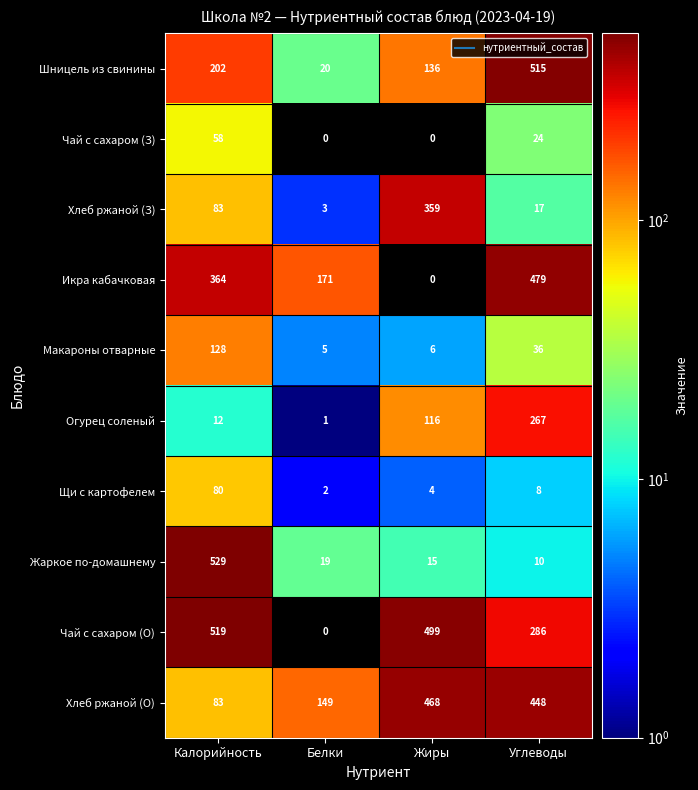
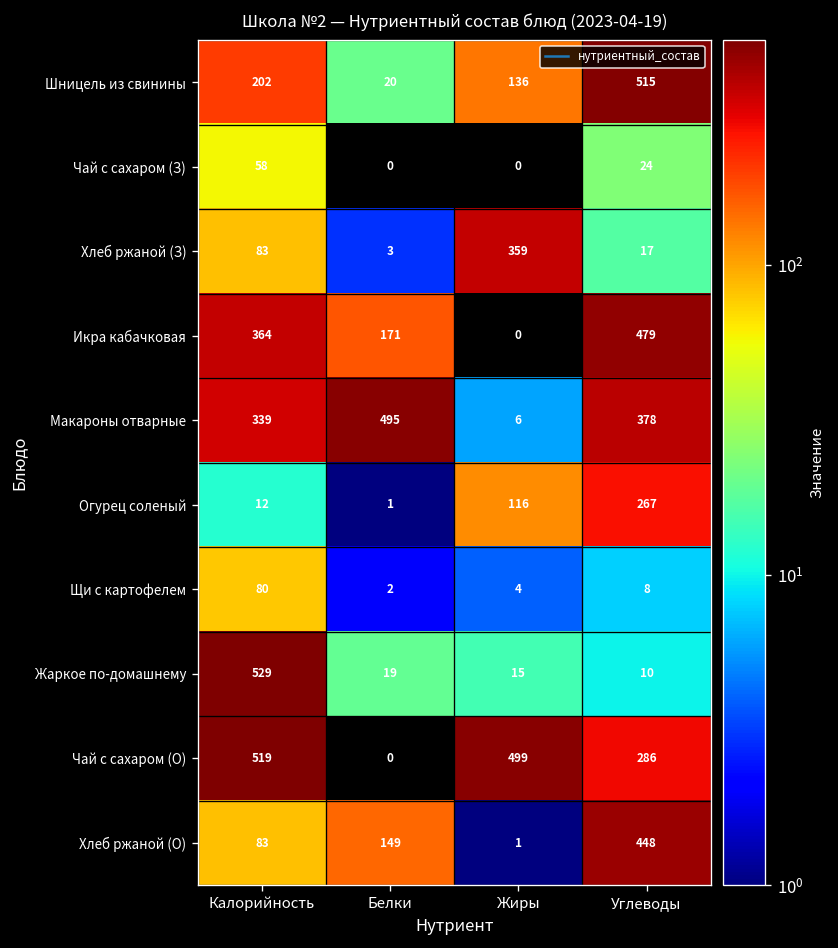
  {
    "Шницель из свинины": {
      "Калорийность": 202,
      "Белки": 20,
      "Жиры": 136,
      "Углеводы": 515
    },
    "Чай с сахаром (З)": {
      "Калорийность": 58,
      "Белки": 0,
      "Жиры": 0,
      "Углеводы": 24
    },
    "Хлеб ржаной (З)": {
      "Калорийность": 83,
      "Белки": 3,
      "Жиры": 359,
      "Углеводы": 17
    },
    "Икра кабачковая": {
      "Калорийность": 364,
      "Белки": 171,
      "Жиры": 0,
      "Углеводы": 479
    },
    "Макароны отварные": {
-     "Калорийность": 128,
-     "Белки": 5,
+     "Калорийность": 339,
+     "Белки": 495,
      "Жиры": 6,
-     "Углеводы": 36
+     "Углеводы": 378
    },
    "Огурец соленый": {
      "Калорийность": 12,
      "Белки": 1,
      "Жиры": 116,
      "Углеводы": 267
    },
    "Щи с картофелем": {
      "Калорийность": 80,
      "Белки": 2,
      "Жиры": 4,
      "Углеводы": 8
    },
    "Жаркое по-домашнему": {
      "Калорийность": 529,
      "Белки": 19,
      "Жиры": 15,
      "Углеводы": 10
    },
    "Чай с сахаром (О)": {
      "Калорийность": 519,
      "Белки": 0,
      "Жиры": 499,
      "Углеводы": 286
    },
    "Хлеб ржаной (О)": {
      "Калорийность": 83,
      "Белки": 149,
-     "Жиры": 468,
+     "Жиры": 1,
      "Углеводы": 448
    }
  }
